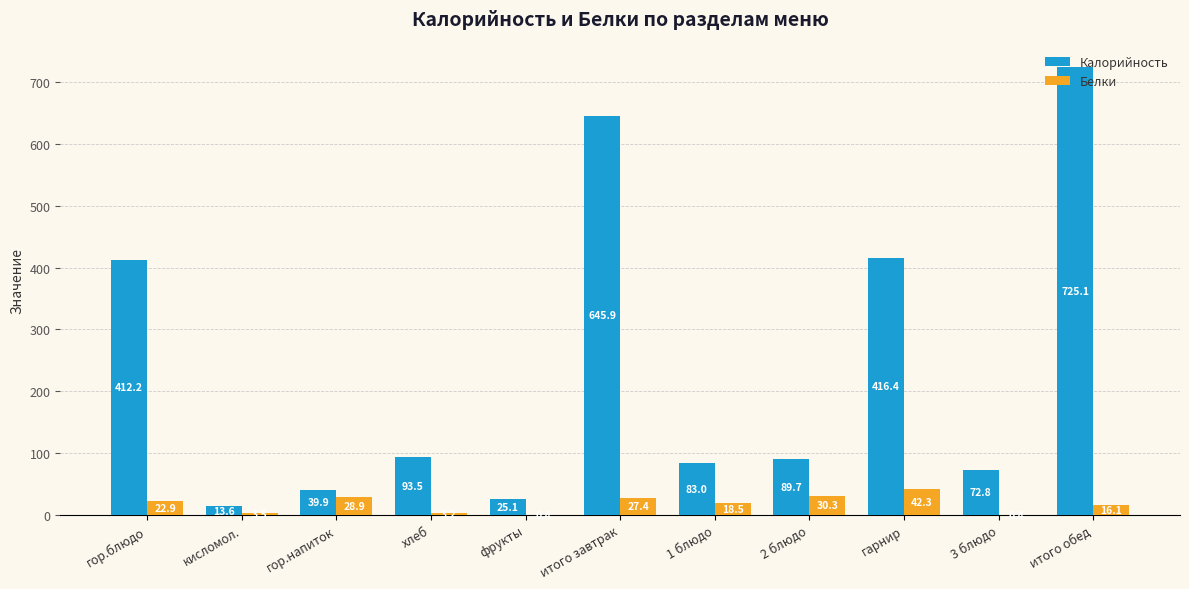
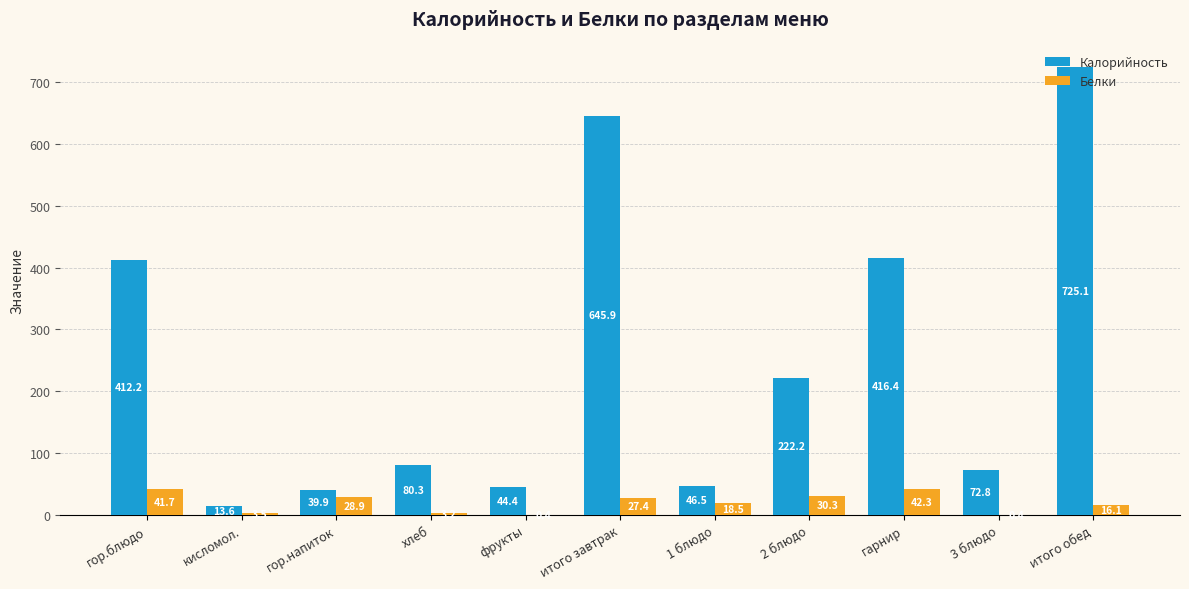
  {
    "Калорийность": {
      "гор.блюдо": 412.2,
      "кисломол.": 13.6,
      "гор.напиток": 39.9,
-     "хлеб": 93.5,
-     "фрукты": 25.1,
+     "хлеб": 80.3,
+     "фрукты": 44.4,
      "итого завтрак": 645.9,
-     "1 блюдо": 83.0,
-     "2 блюдо": 89.7,
+     "1 блюдо": 46.5,
+     "2 блюдо": 222.2,
      "гарнир": 416.4,
      "3 блюдо": 72.8,
      "итого обед": 725.1
    },
    "Белки": {
-     "гор.блюдо": 22.9,
+     "гор.блюдо": 41.7,
      "гор.напиток": 28.9,
      "итого завтрак": 27.4,
      "1 блюдо": 18.5,
      "2 блюдо": 30.3,
      "гарнир": 42.3,
      "итого обед": 16.1
    }
  }
